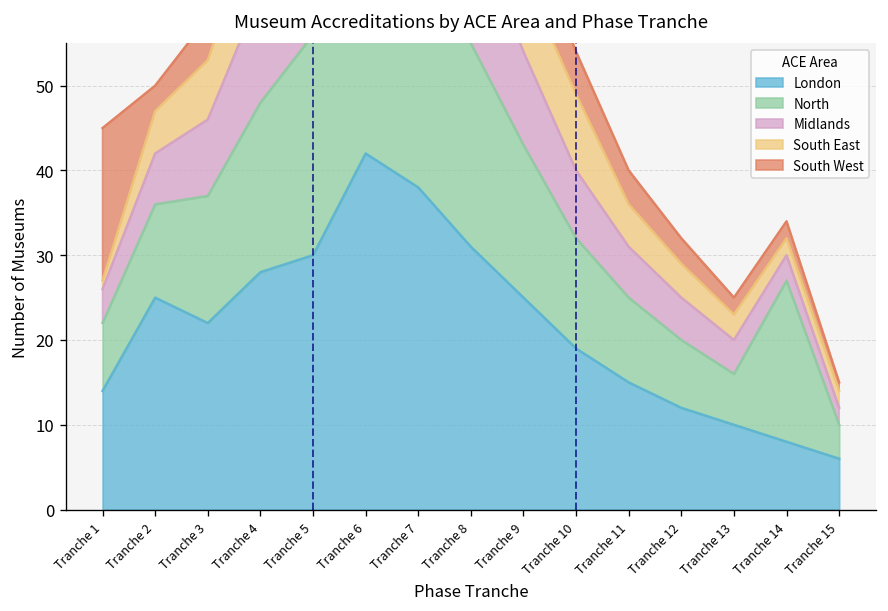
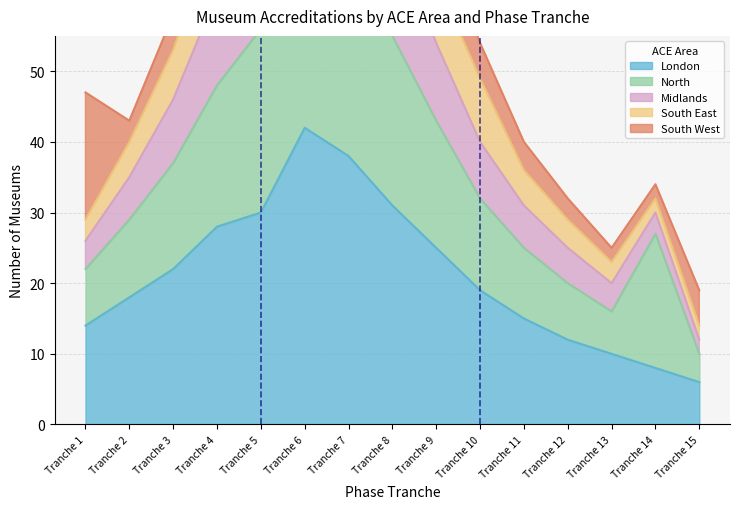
  {
    "London": {
      "Tranche 1": 14,
-     "Tranche 2": 25,
+     "Tranche 2": 18,
      "Tranche 3": 22,
      "Tranche 4": 28,
      "Tranche 5": 30,
      "Tranche 6": 42,
      "Tranche 7": 38,
      "Tranche 8": 31,
      "Tranche 9": 25,
      "Tranche 10": 19,
      "Tranche 11": 15,
      "Tranche 12": 12,
      "Tranche 13": 10,
      "Tranche 14": 8,
      "Tranche 15": 6
    },
    "North": {
      "Tranche 1": 8,
      "Tranche 2": 11,
      "Tranche 3": 15,
      "Tranche 4": 20,
      "Tranche 8": 24,
      "Tranche 9": 18,
      "Tranche 10": 13,
      "Tranche 11": 10,
      "Tranche 12": 8,
      "Tranche 13": 6,
      "Tranche 14": 19,
      "Tranche 15": 4
    },
    "Midlands": {
      "Tranche 1": 4,
      "Tranche 2": 6,
      "Tranche 3": 9,
      "Tranche 9": 11,
      "Tranche 10": 8,
      "Tranche 11": 6,
      "Tranche 12": 5,
      "Tranche 13": 4,
      "Tranche 14": 3,
      "Tranche 15": 2
    },
    "South East": {
-     "Tranche 1": 1,
+     "Tranche 1": 3,
      "Tranche 2": 5,
      "Tranche 3": 7,
      "Tranche 10": 9,
      "Tranche 11": 5,
      "Tranche 12": 4,
      "Tranche 13": 3,
      "Tranche 14": 2,
      "Tranche 15": 2
    },
    "South West": {
      "Tranche 1": 18,
      "Tranche 2": 3,
      "Tranche 10": 5,
      "Tranche 11": 4,
      "Tranche 12": 3,
      "Tranche 13": 2,
      "Tranche 14": 2,
-     "Tranche 15": 1
+     "Tranche 15": 5
    }
  }
